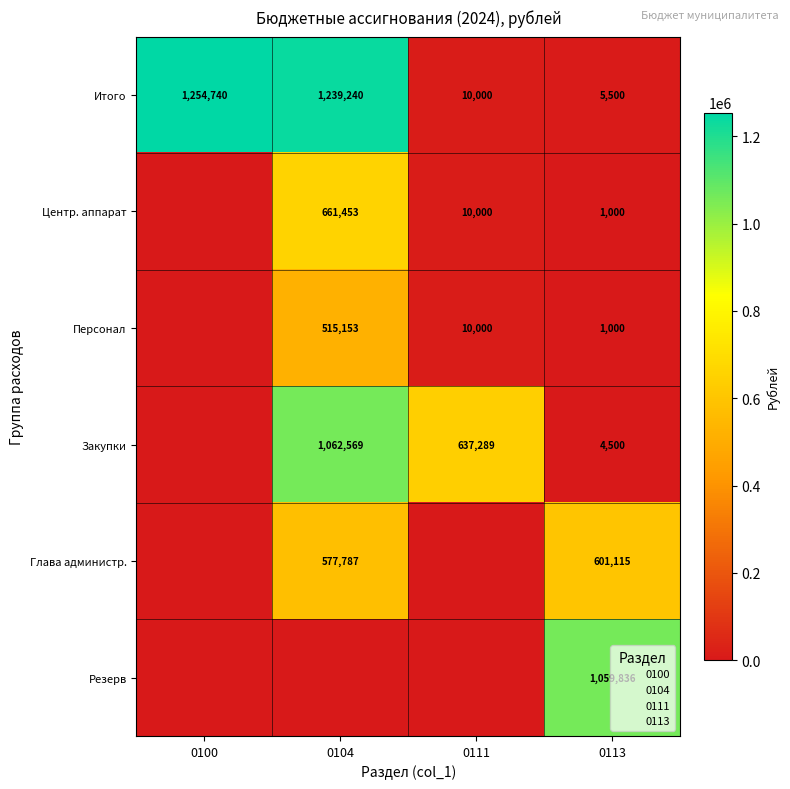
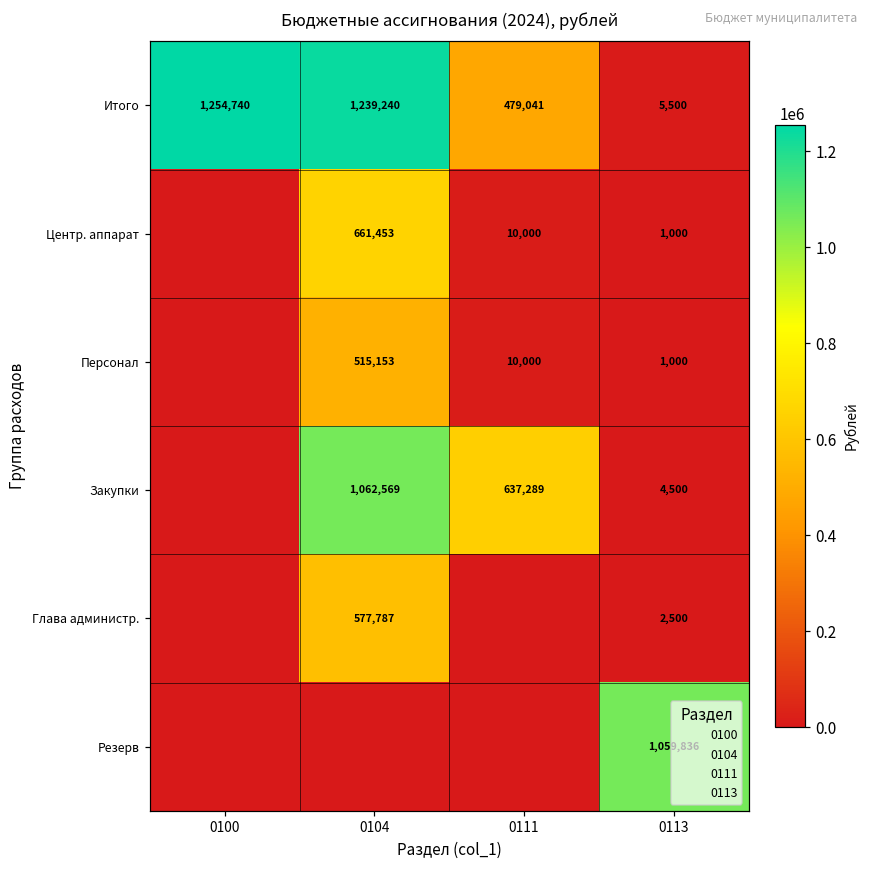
  {
    "Итого": {
      "0100": "1,254,740",
      "0104": "1,239,240",
-     "0111": "10,000",
+     "0111": "479,041",
      "0113": "5,500"
    },
    "Центр. аппарат": {
      "0104": "661,453",
      "0111": "10,000",
      "0113": "1,000"
    },
    "Персонал": {
      "0104": "515,153",
      "0111": "10,000",
      "0113": "1,000"
    },
    "Закупки": {
      "0104": "1,062,569",
      "0111": "637,289",
      "0113": "4,500"
    },
    "Глава администр.": {
      "0104": "577,787",
-     "0113": "601,115"
+     "0113": "2,500"
    }
  }
